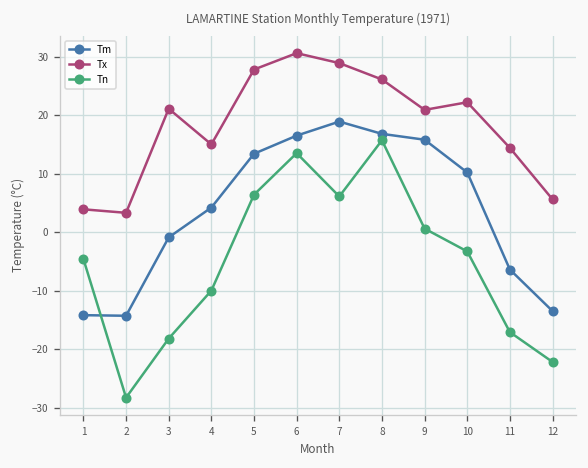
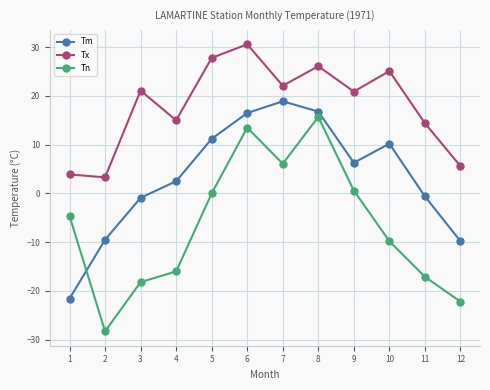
  {
    "Tm": {
-     "1": -14,
-     "2": -14,
+     "1": -22,
+     "2": -10,
      "3": -1,
-     "4": 4,
-     "5": 13,
+     "4": 3,
+     "5": 11,
      "6": 17,
      "7": 19,
      "8": 17,
-     "9": 16,
+     "9": 6,
      "10": 10,
-     "11": -6,
-     "12": -14
+     "11": -1,
+     "12": -10
    },
    "Tx": {
      "1": 4,
      "2": 3,
      "3": 21,
      "4": 15,
      "5": 28,
      "6": 31,
-     "7": 29,
+     "7": 22,
      "8": 26,
      "9": 21,
-     "10": 22,
+     "10": 25,
      "11": 14,
      "12": 6
    },
    "Tn": {
      "1": -5,
      "2": -28,
      "3": -18,
-     "4": -10,
-     "5": 6,
+     "4": -16,
+     "5": 0,
      "6": 14,
      "7": 6,
      "8": 16,
      "9": 1,
-     "10": -3,
+     "10": -10,
      "11": -17,
      "12": -22
    }
  }
